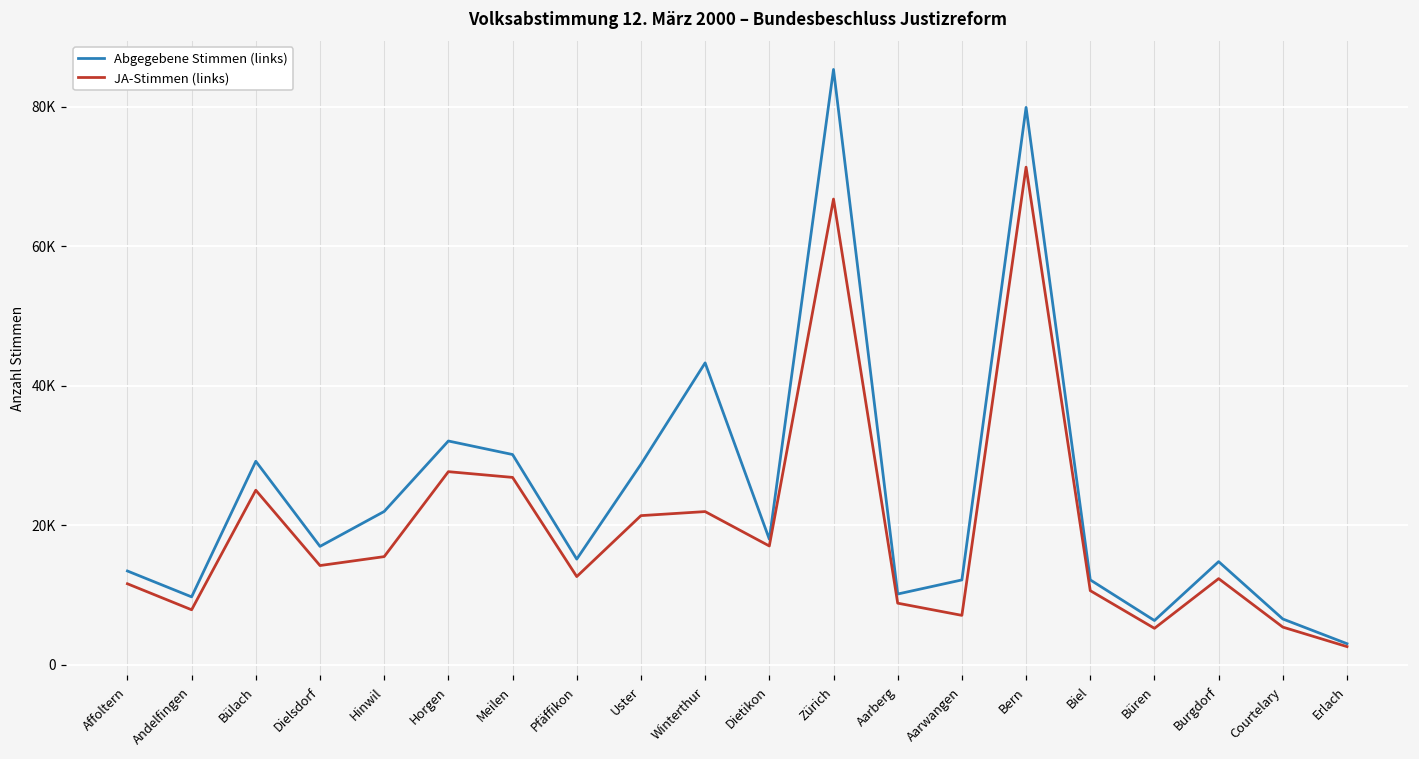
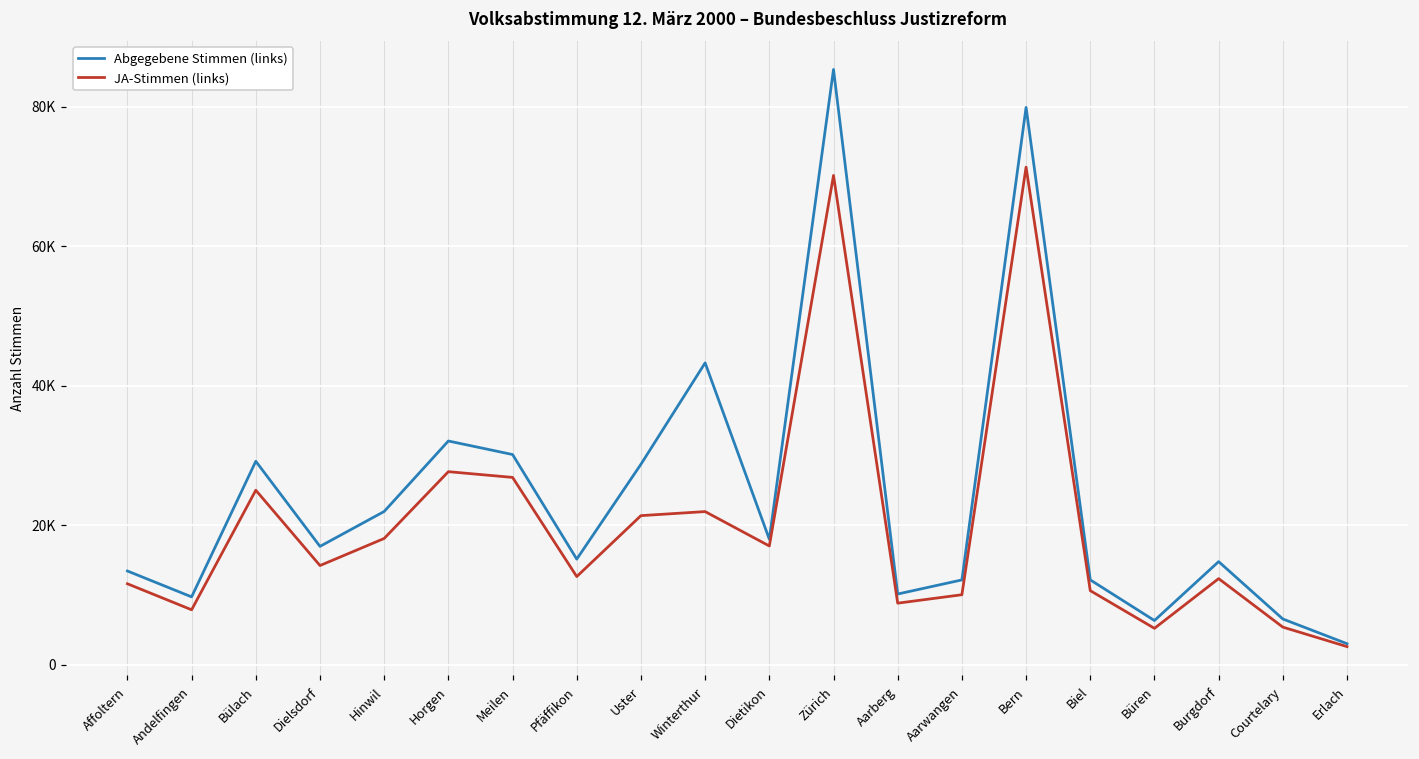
  {
    "Abgegebene Stimmen (links)": {
      "Affoltern": 13000,
      "Andelfingen": 10000,
      "Bülach": 29000,
      "Dielsdorf": 17000,
      "Hinwil": 22000,
      "Horgen": 32000,
      "Meilen": 30000,
      "Pfäffikon": 15000,
      "Uster": 29000,
      "Winterthur": 43000,
      "Dietikon": 18000,
      "Zürich": 85000,
      "Aarberg": 10000,
      "Aarwangen": 12000,
      "Bern": 80000,
      "Biel": 12000,
      "Büren": 6000,
      "Burgdorf": 15000,
      "Courtelary": 7000,
      "Erlach": 3000
    },
    "JA-Stimmen (links)": {
      "Affoltern": 12000,
      "Andelfingen": 8000,
      "Bülach": 25000,
      "Dielsdorf": 14000,
-     "Hinwil": 16000,
+     "Hinwil": 18000,
      "Horgen": 28000,
      "Meilen": 27000,
      "Pfäffikon": 13000,
      "Uster": 21000,
      "Winterthur": 22000,
      "Dietikon": 17000,
-     "Zürich": 67000,
+     "Zürich": 70000,
      "Aarberg": 9000,
-     "Aarwangen": 7000,
+     "Aarwangen": 10000,
      "Bern": 71000,
      "Biel": 11000,
      "Büren": 5000,
      "Burgdorf": 12000,
      "Courtelary": 5000,
      "Erlach": 3000
    }
  }
